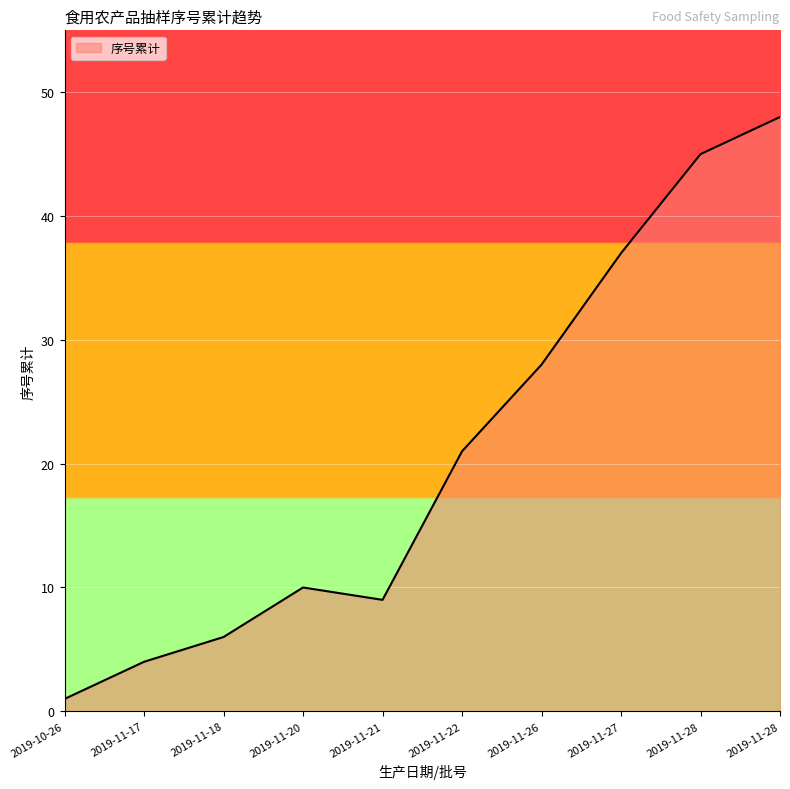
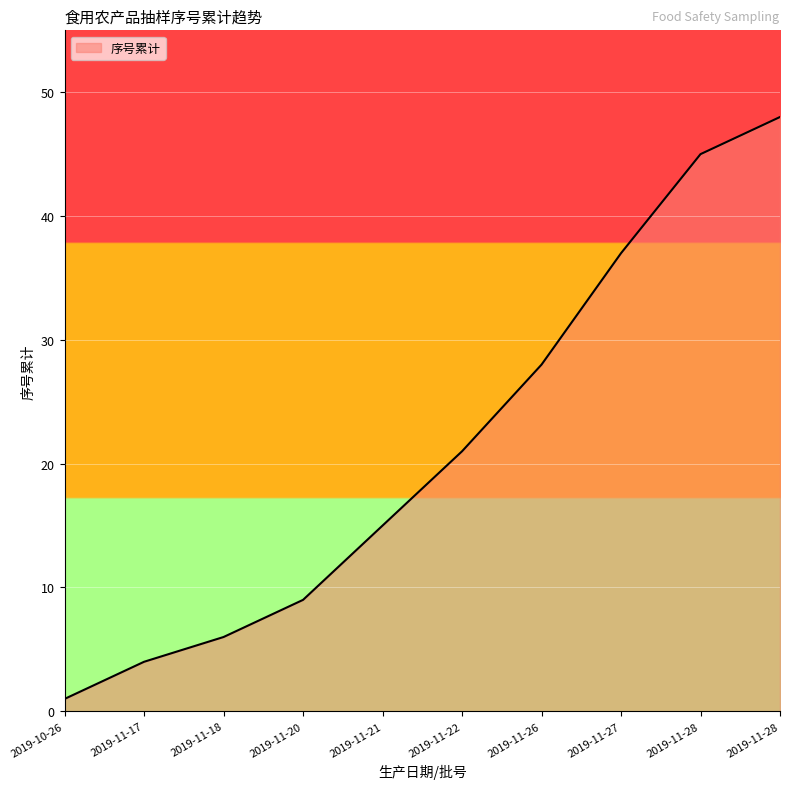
  {
    "2019-10-26": 1,
    "2019-11-17": 4,
    "2019-11-18": 6,
-   "2019-11-20": 10,
-   "2019-11-21": 9,
+   "2019-11-20": 9,
+   "2019-11-21": 15,
    "2019-11-22": 21,
    "2019-11-26": 28,
    "2019-11-27": 37
  }
